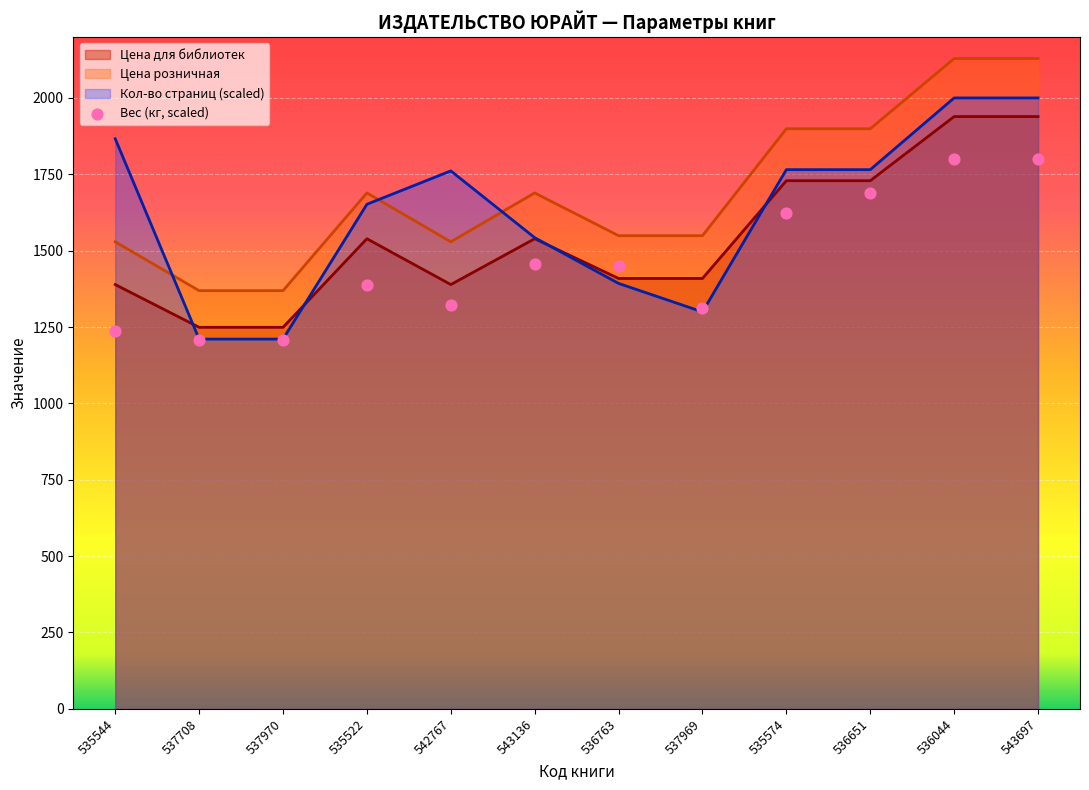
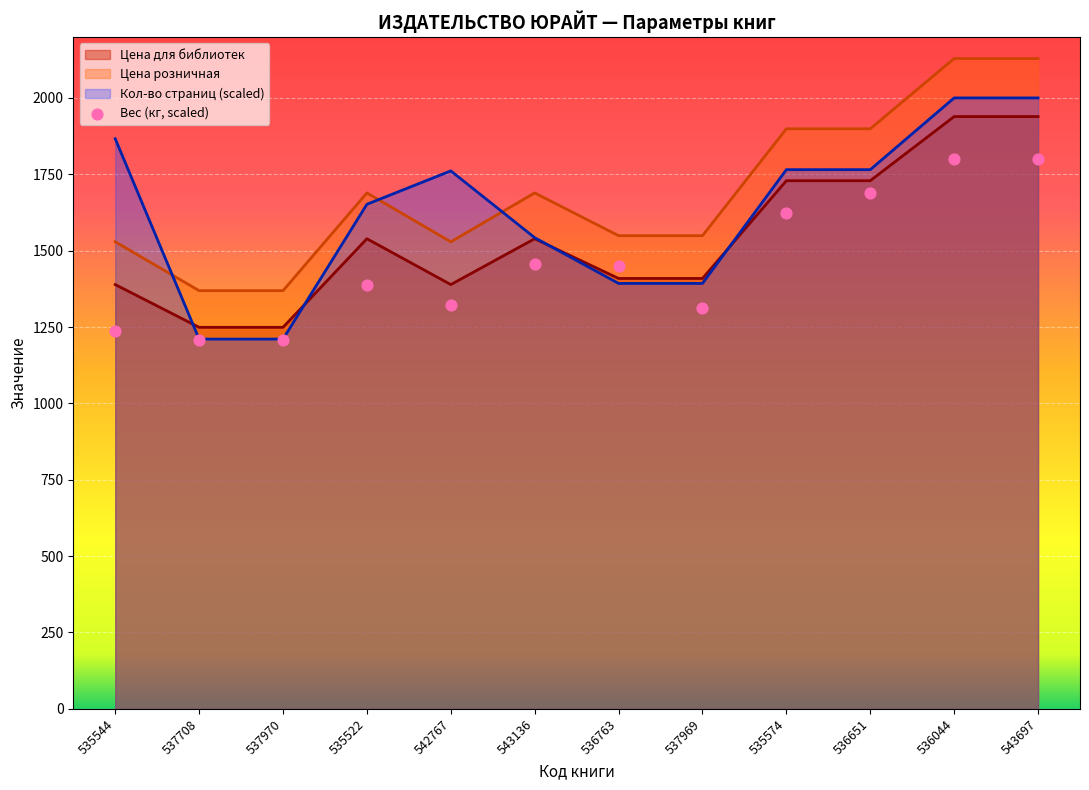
  {
    "Кол-во страниц (scaled)": {
      "535544": 1870,
      "535522": 1650,
      "542767": 1760,
      "536763": 1390,
-     "537969": 1300,
+     "537969": 1390,
      "535574": 1770,
      "536651": 1770,
      "536044": 2000,
      "543697": 2000
    }
  }
